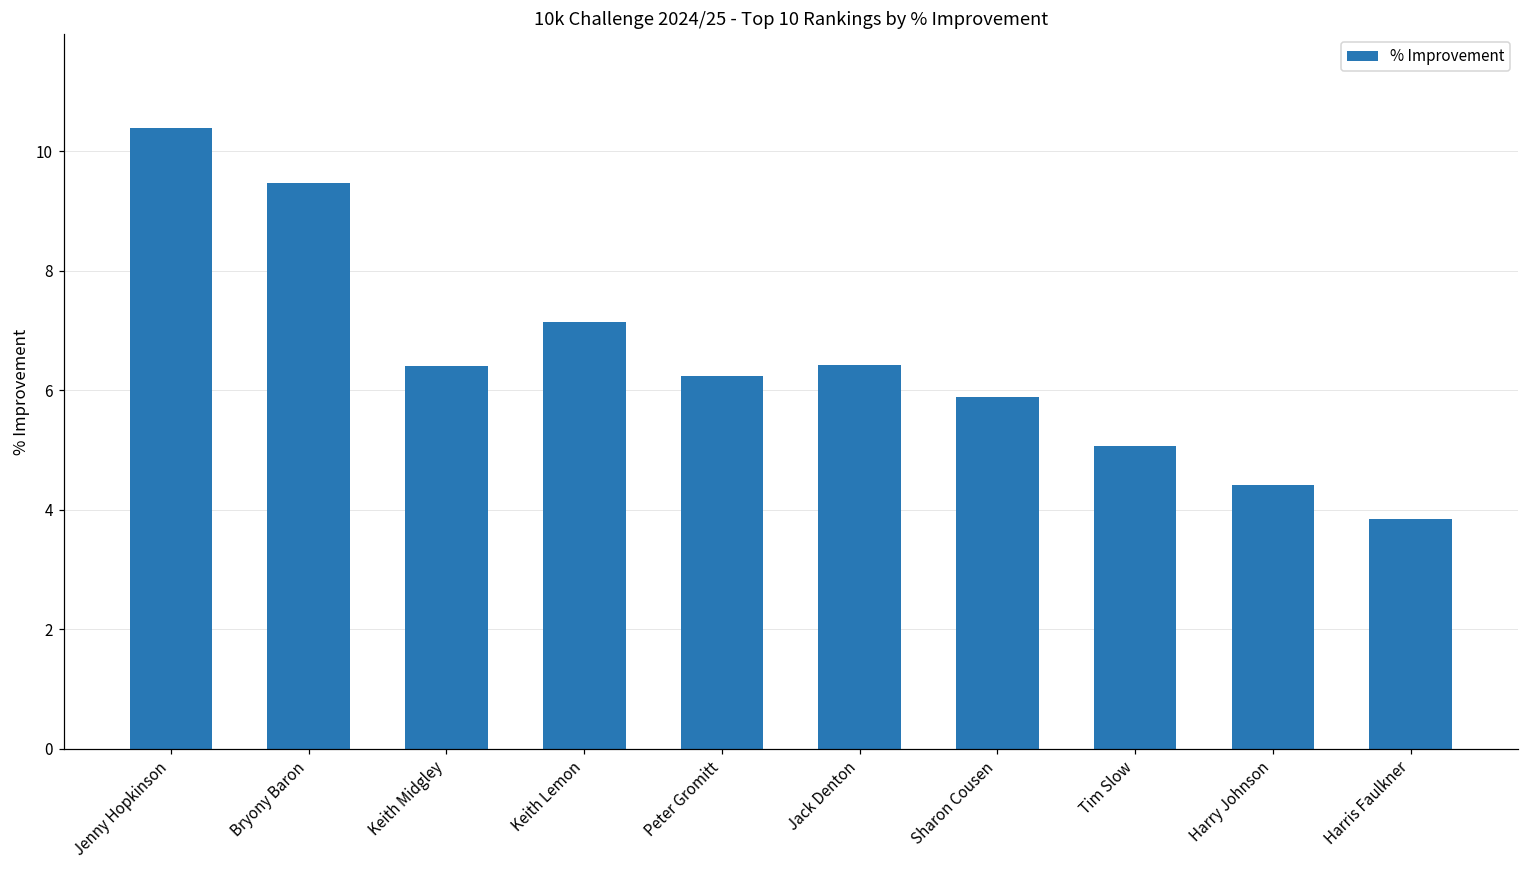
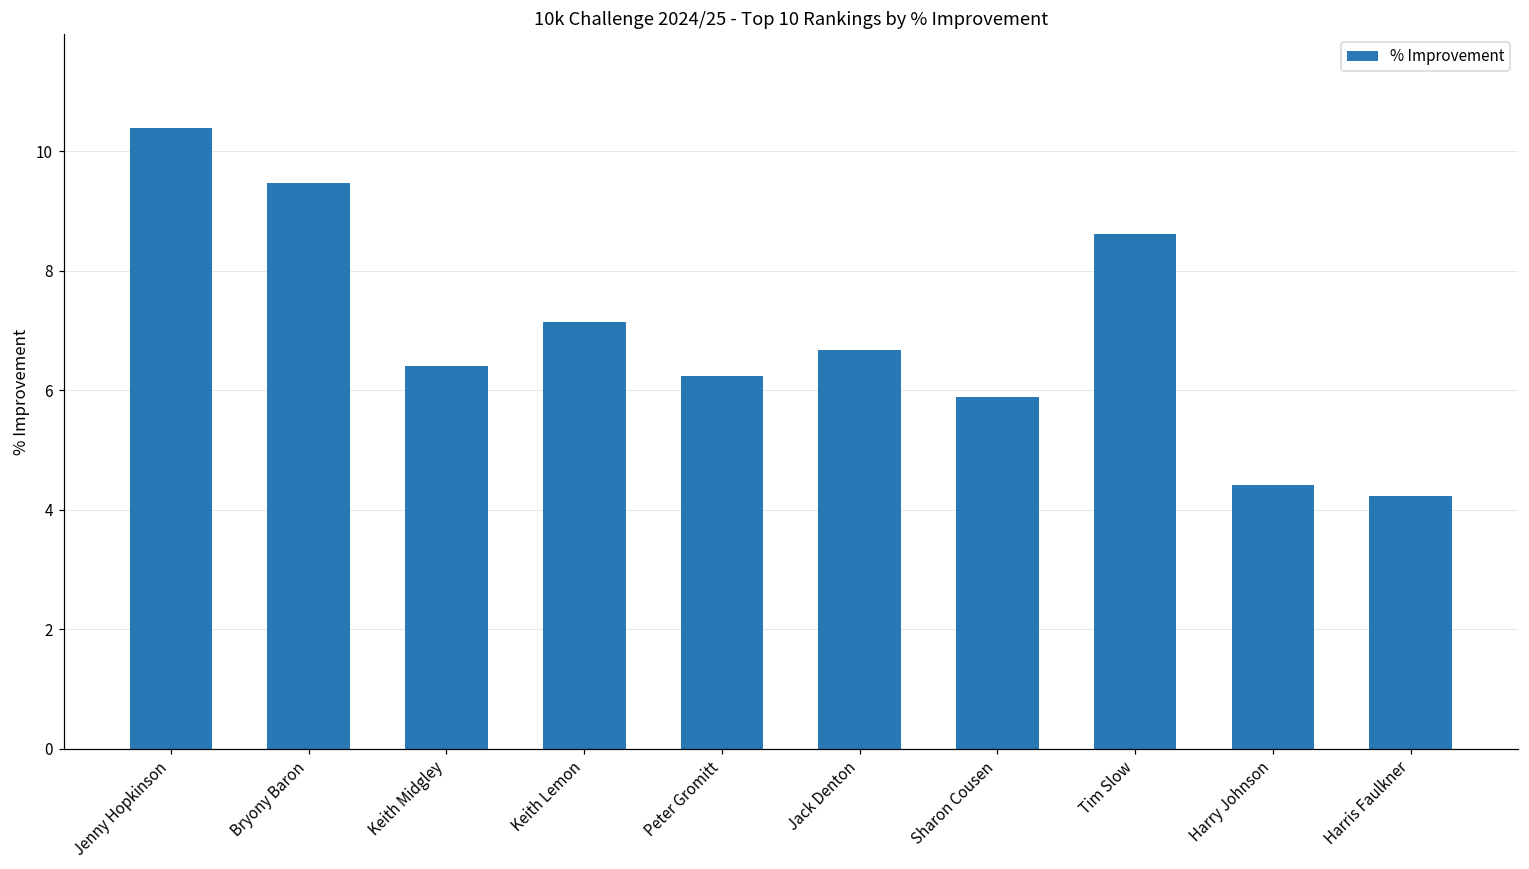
  {
    "Jenny Hopkinson": 10.4,
    "Bryony Baron": 9.5,
    "Keith Midgley": 6.4,
    "Keith Lemon": 7.1,
    "Peter Gromitt": 6.2,
-   "Jack Denton": 6.4,
+   "Jack Denton": 6.7,
    "Sharon Cousen": 5.9,
-   "Tim Slow": 5.1,
+   "Tim Slow": 8.6,
    "Harry Johnson": 4.4,
-   "Harris Faulkner": 3.8
+   "Harris Faulkner": 4.2
  }
